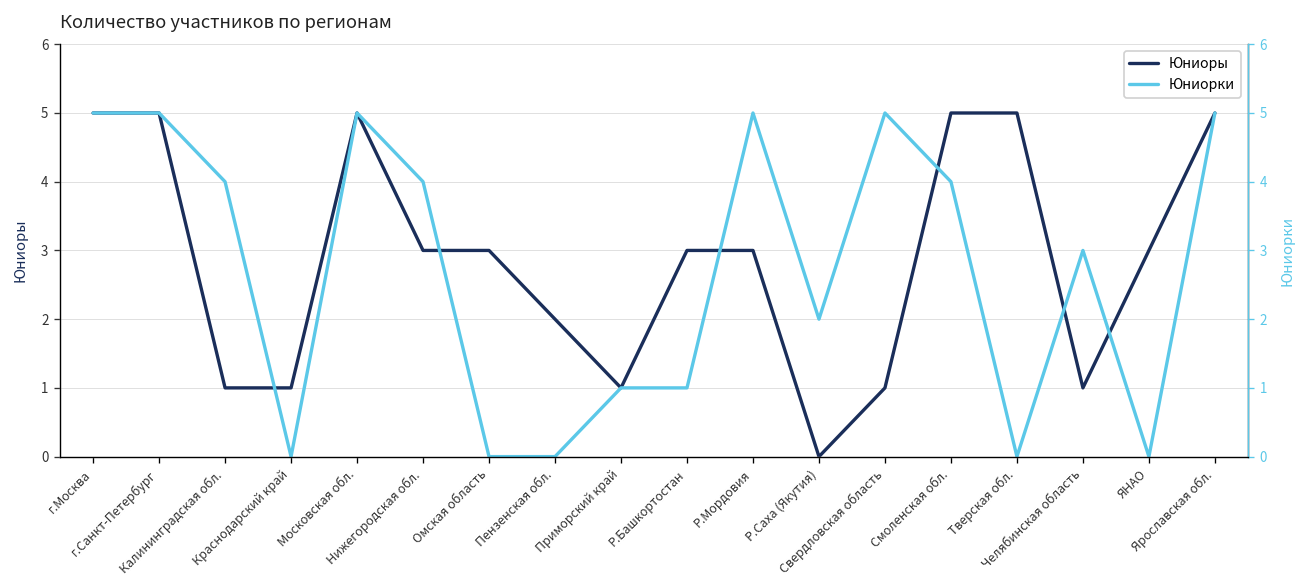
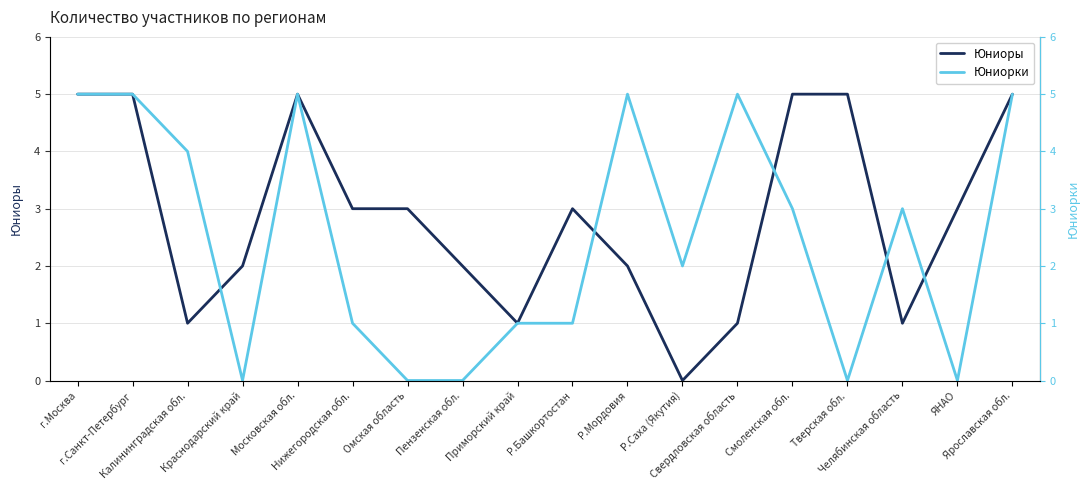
  {
    "Юниоры": {
      "г.Москва": 5,
      "г.Санкт-Петербург": 5,
      "Калининградская обл.": 1,
-     "Краснодарский край": 1,
+     "Краснодарский край": 2,
      "Московская обл.": 5,
      "Нижегородская обл.": 3,
      "Омская область": 3,
      "Пензенская обл.": 2,
      "Приморский край": 1,
      "Р.Башкортостан": 3,
-     "Р.Мордовия": 3,
+     "Р.Мордовия": 2,
      "Р.Саха (Якутия)": 0,
      "Свердловская область": 1,
      "Смоленская обл.": 5,
      "Тверская обл.": 5,
      "Челябинская область": 1,
      "ЯНАО": 3,
      "Ярославская обл.": 5
    },
    "Юниорки": {
      "г.Москва": 5,
      "г.Санкт-Петербург": 5,
      "Калининградская обл.": 4,
      "Краснодарский край": 0,
      "Московская обл.": 5,
-     "Нижегородская обл.": 4,
+     "Нижегородская обл.": 1,
      "Омская область": 0,
      "Пензенская обл.": 0,
      "Приморский край": 1,
      "Р.Башкортостан": 1,
      "Р.Мордовия": 5,
      "Р.Саха (Якутия)": 2,
      "Свердловская область": 5,
-     "Смоленская обл.": 4,
+     "Смоленская обл.": 3,
      "Тверская обл.": 0,
      "Челябинская область": 3,
      "ЯНАО": 0,
      "Ярославская обл.": 5
    }
  }
